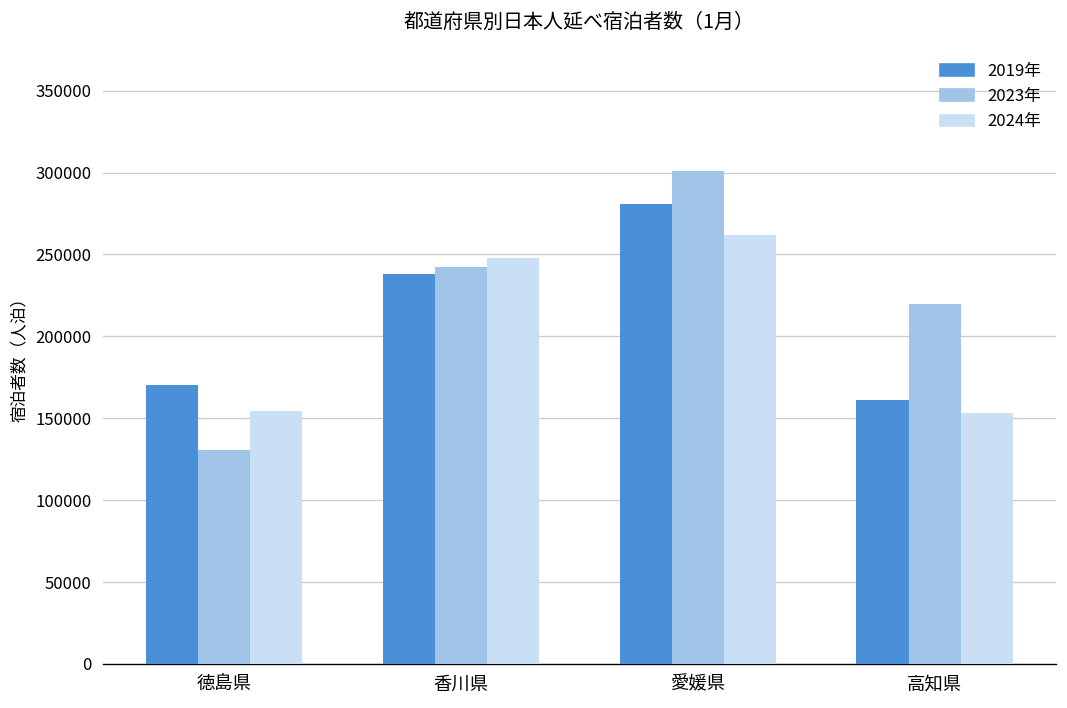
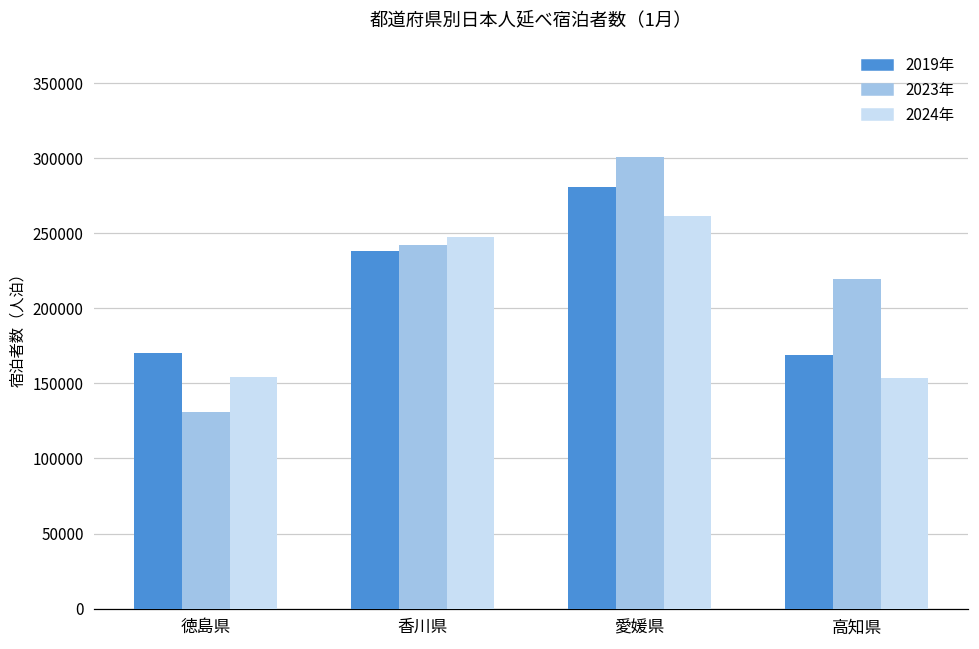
  {
    "2019年": {
      "徳島県": 170000,
      "香川県": 238000,
      "愛媛県": 281000,
-     "高知県": 161000
+     "高知県": 169000
    }
  }
